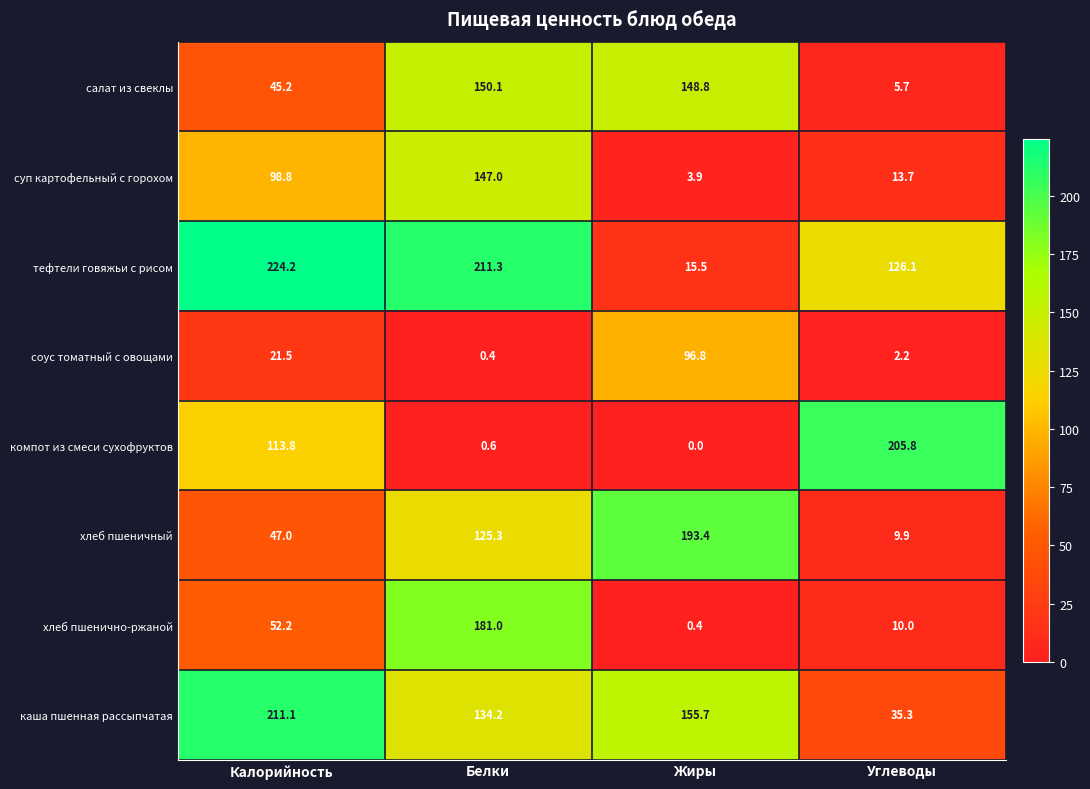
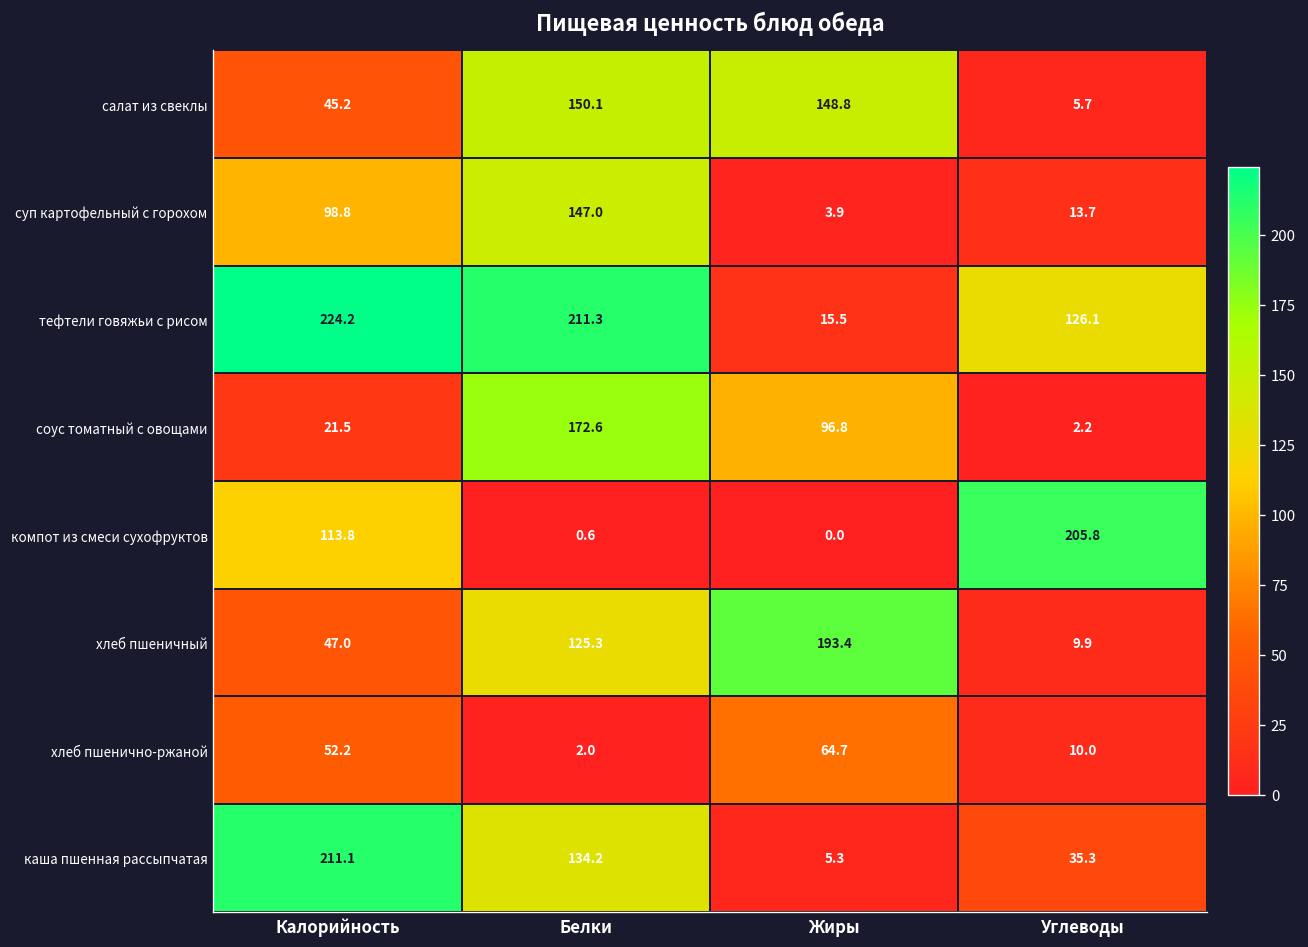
  {
    "салат из свеклы": {
      "Калорийность": 45.2,
      "Белки": 150.1,
      "Жиры": 148.8,
      "Углеводы": 5.7
    },
    "суп картофельный с горохом": {
      "Калорийность": 98.8,
      "Белки": 147.0,
      "Жиры": 3.9,
      "Углеводы": 13.7
    },
    "тефтели говяжьи с рисом": {
      "Калорийность": 224.2,
      "Белки": 211.3,
      "Жиры": 15.5,
      "Углеводы": 126.1
    },
    "соус томатный с овощами": {
      "Калорийность": 21.5,
-     "Белки": 0.4,
+     "Белки": 172.6,
      "Жиры": 96.8,
      "Углеводы": 2.2
    },
    "компот из смеси сухофруктов": {
      "Калорийность": 113.8,
      "Белки": 0.6,
      "Жиры": 0.0,
      "Углеводы": 205.8
    },
    "хлеб пшеничный": {
      "Калорийность": 47.0,
      "Белки": 125.3,
      "Жиры": 193.4,
      "Углеводы": 9.9
    },
    "хлеб пшенично-ржаной": {
      "Калорийность": 52.2,
-     "Белки": 181.0,
-     "Жиры": 0.4,
+     "Белки": 2.0,
+     "Жиры": 64.7,
      "Углеводы": 10.0
    },
    "каша пшенная рассыпчатая": {
      "Калорийность": 211.1,
      "Белки": 134.2,
-     "Жиры": 155.7,
+     "Жиры": 5.3,
      "Углеводы": 35.3
    }
  }
